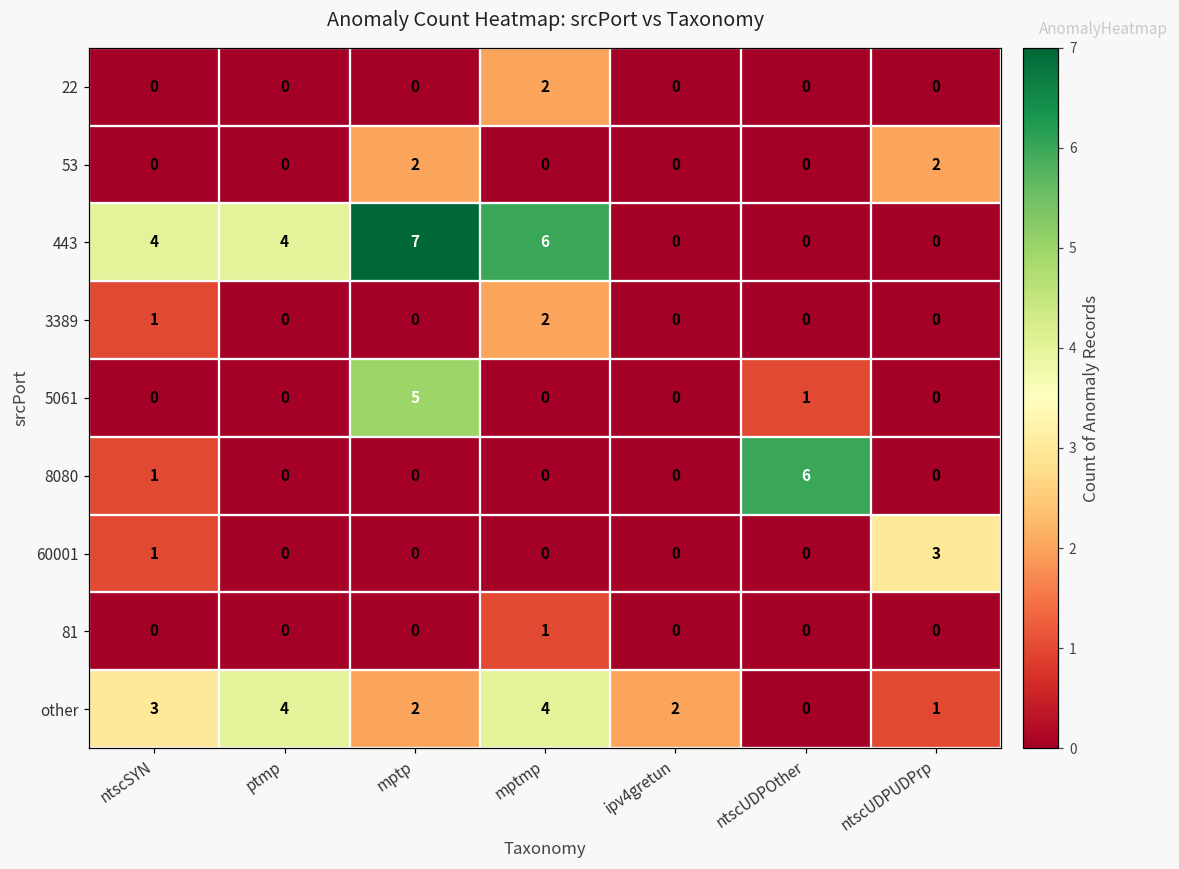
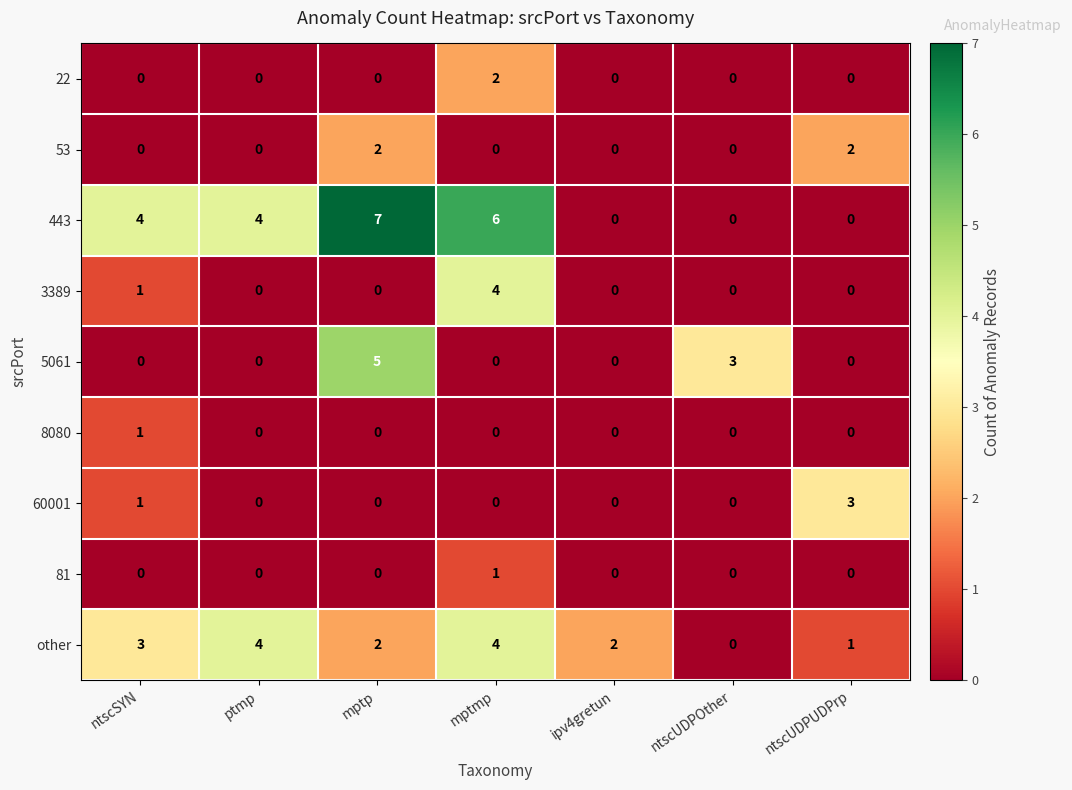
  {
    "22": {
      "ntscSYN": 0,
      "ptmp": 0,
      "mptp": 0,
      "mptmp": 2,
      "ipv4gretun": 0,
      "ntscUDPOther": 0,
      "ntscUDPUDPrp": 0
    },
    "53": {
      "ntscSYN": 0,
      "ptmp": 0,
      "mptp": 2,
      "mptmp": 0,
      "ipv4gretun": 0,
      "ntscUDPOther": 0,
      "ntscUDPUDPrp": 2
    },
    "443": {
      "ntscSYN": 4,
      "ptmp": 4,
      "mptp": 7,
      "mptmp": 6,
      "ipv4gretun": 0,
      "ntscUDPOther": 0,
      "ntscUDPUDPrp": 0
    },
    "3389": {
      "ntscSYN": 1,
      "ptmp": 0,
      "mptp": 0,
-     "mptmp": 2,
+     "mptmp": 4,
      "ipv4gretun": 0,
      "ntscUDPOther": 0,
      "ntscUDPUDPrp": 0
    },
    "5061": {
      "ntscSYN": 0,
      "ptmp": 0,
      "mptp": 5,
      "mptmp": 0,
      "ipv4gretun": 0,
-     "ntscUDPOther": 1,
+     "ntscUDPOther": 3,
      "ntscUDPUDPrp": 0
    },
    "8080": {
      "ntscSYN": 1,
      "ptmp": 0,
      "mptp": 0,
      "mptmp": 0,
      "ipv4gretun": 0,
-     "ntscUDPOther": 6,
+     "ntscUDPOther": 0,
      "ntscUDPUDPrp": 0
    },
    "60001": {
      "ntscSYN": 1,
      "ptmp": 0,
      "mptp": 0,
      "mptmp": 0,
      "ipv4gretun": 0,
      "ntscUDPOther": 0,
      "ntscUDPUDPrp": 3
    },
    "81": {
      "ntscSYN": 0,
      "ptmp": 0,
      "mptp": 0,
      "mptmp": 1,
      "ipv4gretun": 0,
      "ntscUDPOther": 0,
      "ntscUDPUDPrp": 0
    },
    "other": {
      "ntscSYN": 3,
      "ptmp": 4,
      "mptp": 2,
      "mptmp": 4,
      "ipv4gretun": 2,
      "ntscUDPOther": 0,
      "ntscUDPUDPrp": 1
    }
  }
